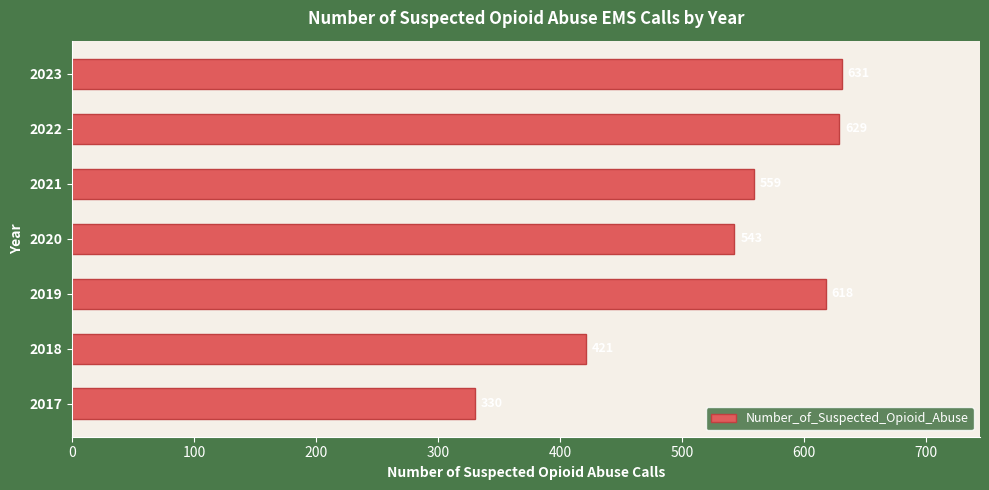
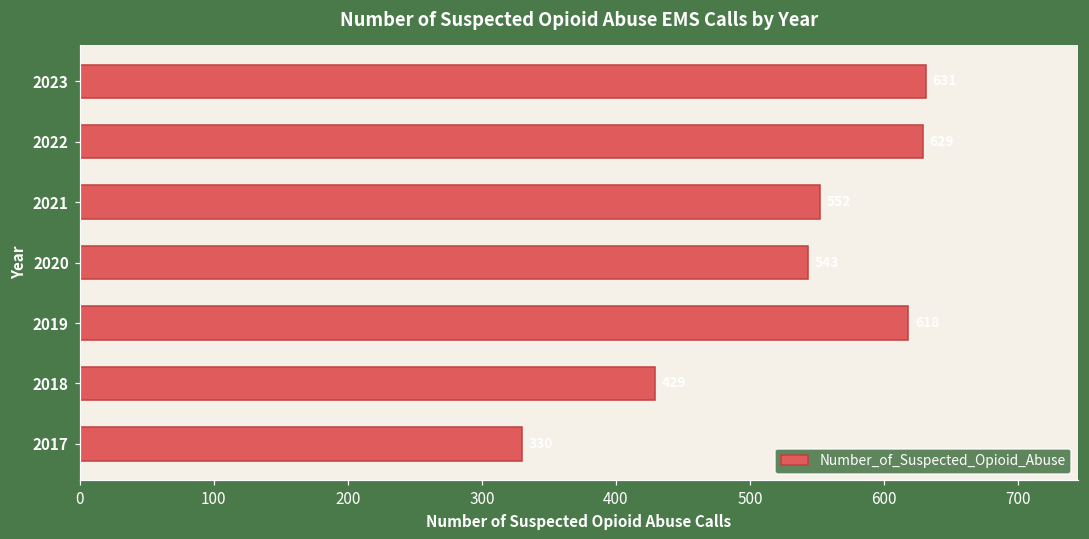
  {
    "2023": 631,
    "2022": 629,
-   "2021": 559,
+   "2021": 552,
    "2020": 543,
    "2019": 618,
-   "2018": 421,
+   "2018": 429,
    "2017": 330
  }
